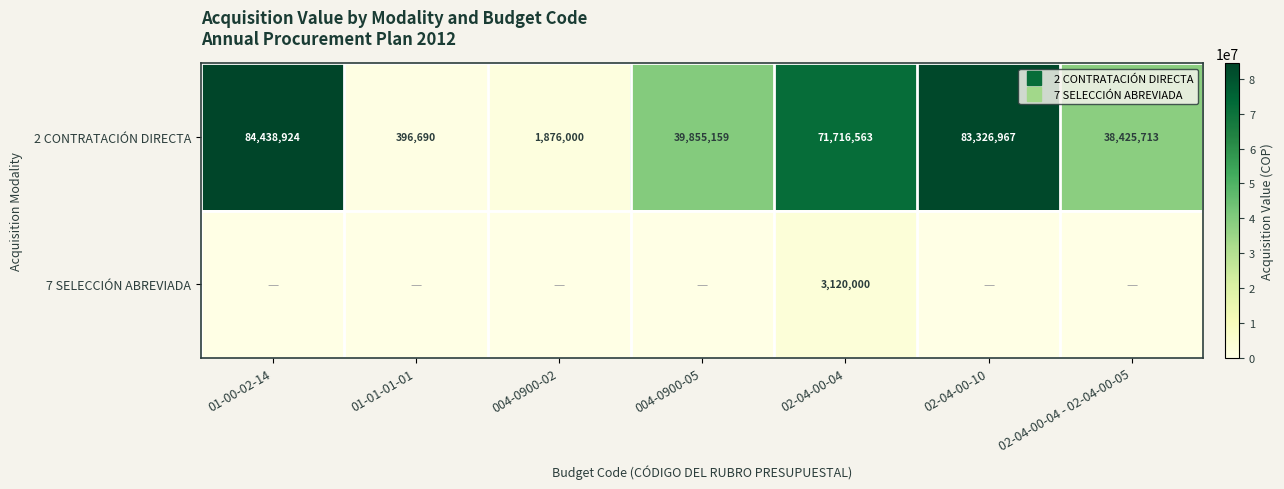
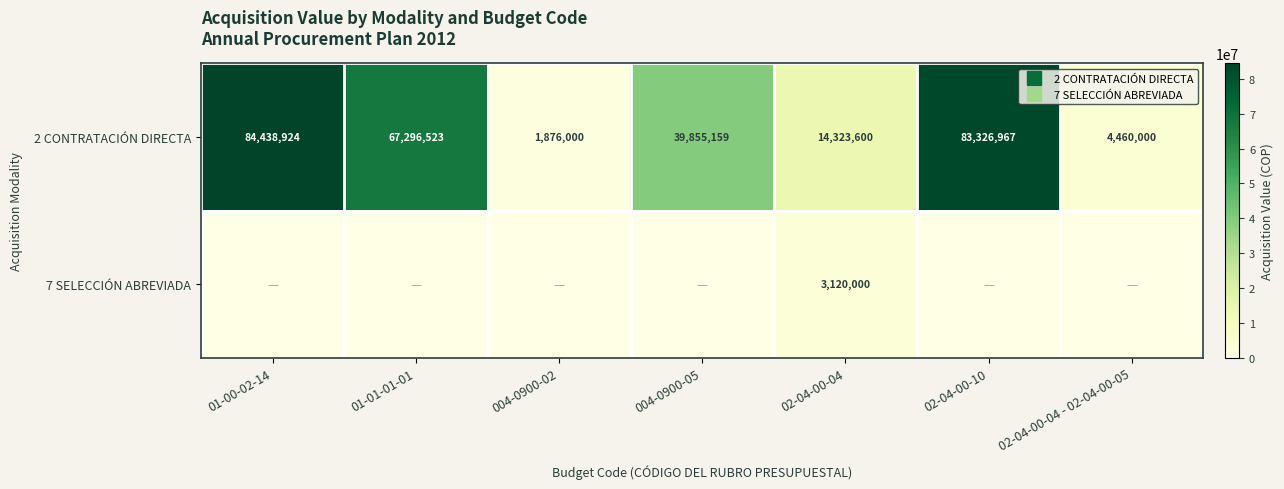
  {
    "2 CONTRATACIÓN DIRECTA": {
      "01-00-02-14": "84,438,924",
-     "01-01-01-01": "396,690",
+     "01-01-01-01": "67,296,523",
      "004-0900-02": "1,876,000",
      "004-0900-05": "39,855,159",
-     "02-04-00-04": "71,716,563",
+     "02-04-00-04": "14,323,600",
      "02-04-00-10": "83,326,967",
-     "02-04-00-04 - 02-04-00-05": "38,425,713"
+     "02-04-00-04 - 02-04-00-05": "4,460,000"
    },
    "7 SELECCIÓN ABREVIADA": {
      "02-04-00-04": "3,120,000"
    }
  }
